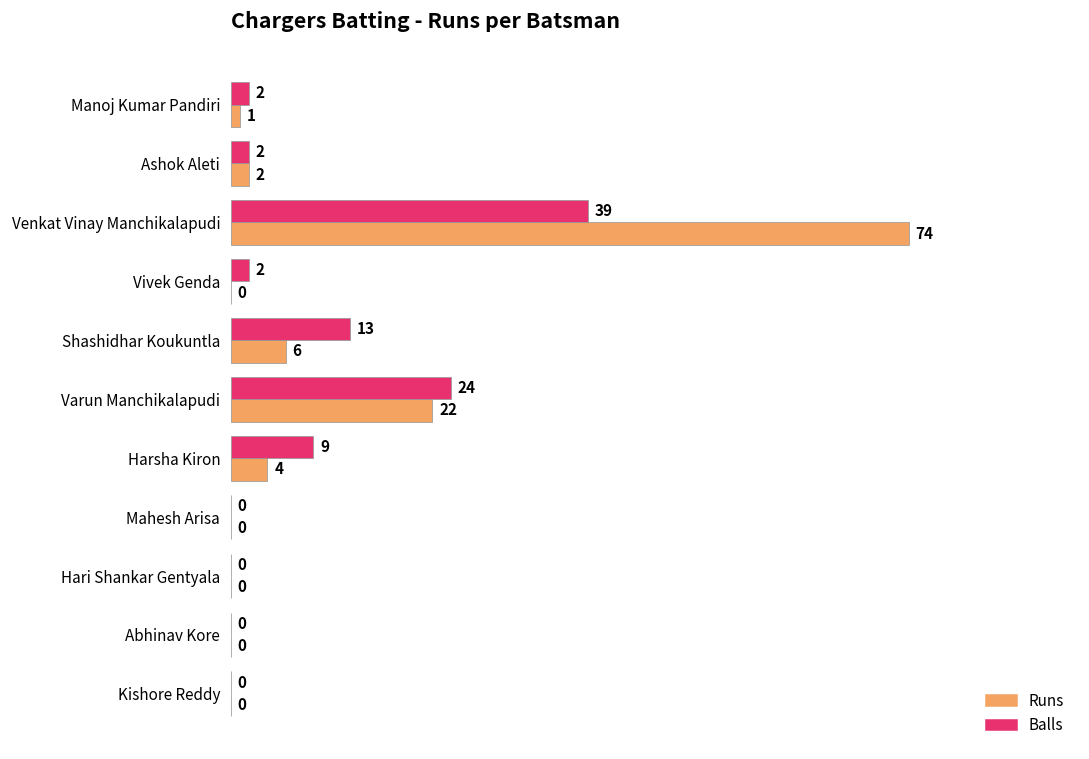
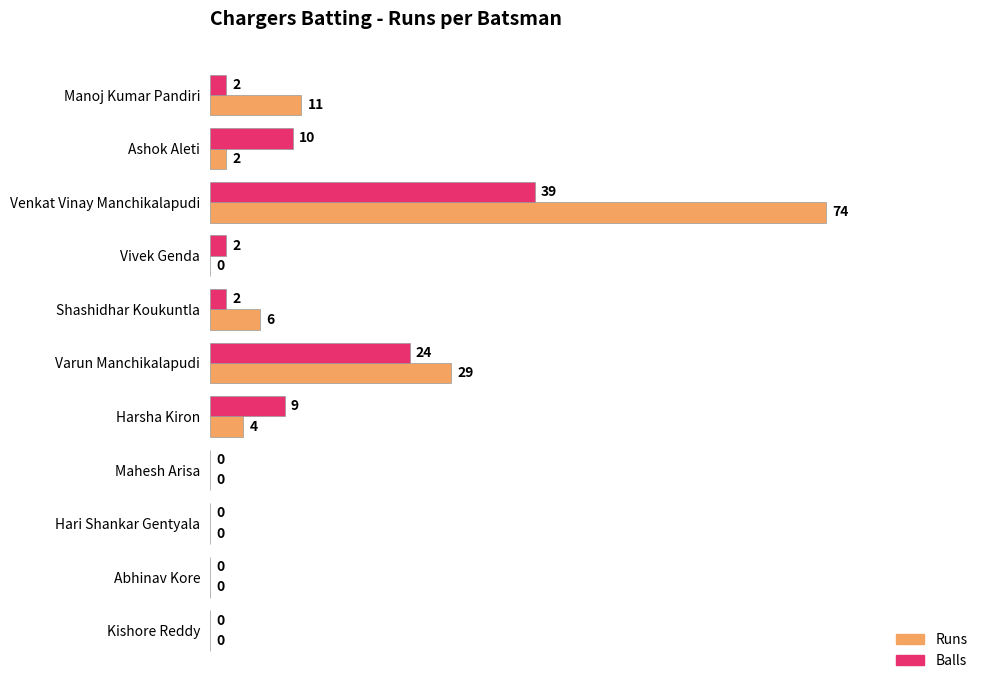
  {
    "Runs": {
-     "Manoj Kumar Pandiri": 1,
+     "Manoj Kumar Pandiri": 11,
      "Ashok Aleti": 2,
      "Venkat Vinay Manchikalapudi": 74,
      "Vivek Genda": 0,
      "Shashidhar Koukuntla": 6,
-     "Varun Manchikalapudi": 22,
+     "Varun Manchikalapudi": 29,
      "Harsha Kiron": 4,
      "Mahesh Arisa": 0,
      "Hari Shankar Gentyala": 0,
      "Abhinav Kore": 0,
      "Kishore Reddy": 0
    },
    "Balls": {
      "Manoj Kumar Pandiri": 2,
-     "Ashok Aleti": 2,
+     "Ashok Aleti": 10,
      "Venkat Vinay Manchikalapudi": 39,
      "Vivek Genda": 2,
-     "Shashidhar Koukuntla": 13,
+     "Shashidhar Koukuntla": 2,
      "Varun Manchikalapudi": 24,
      "Harsha Kiron": 9,
      "Mahesh Arisa": 0,
      "Hari Shankar Gentyala": 0,
      "Abhinav Kore": 0,
      "Kishore Reddy": 0
    }
  }
